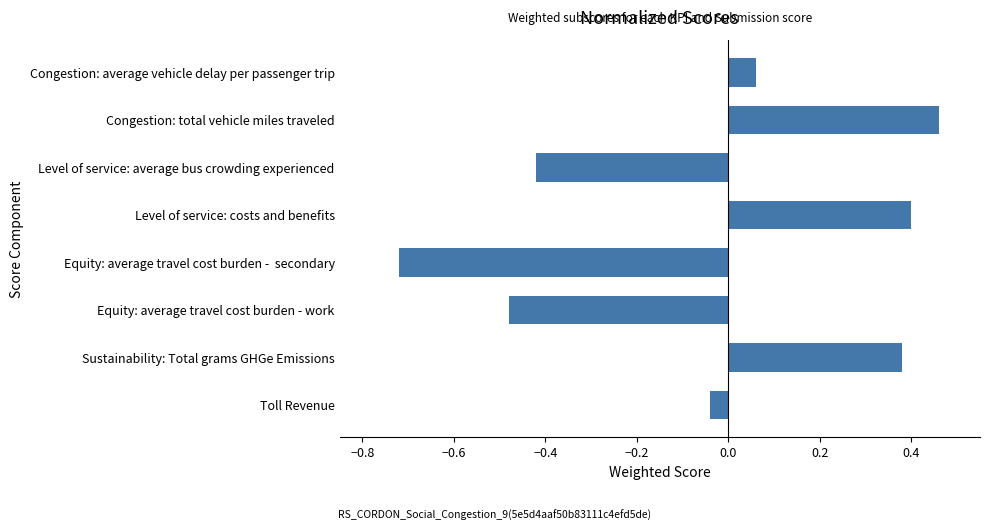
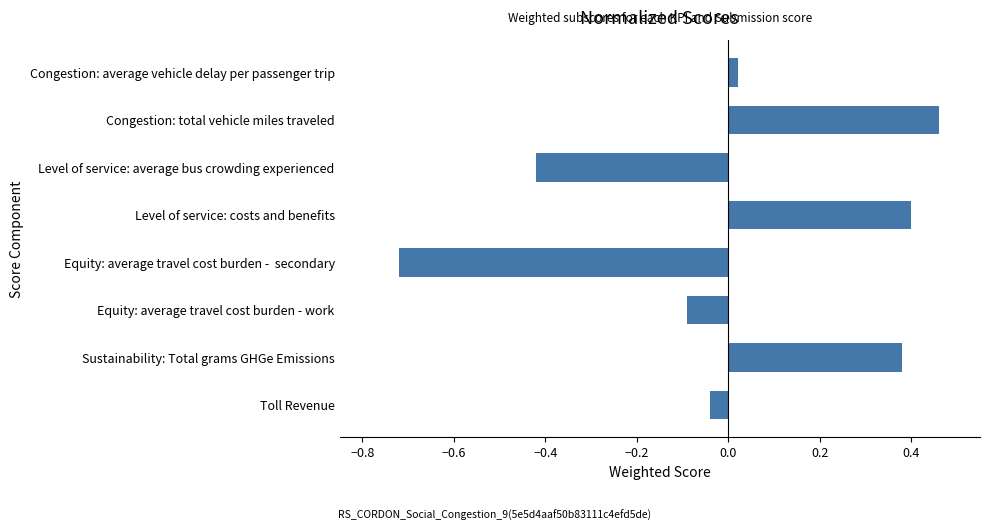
  {
-   "Congestion: average vehicle delay per passenger trip": 0.06,
+   "Congestion: average vehicle delay per passenger trip": 0.02,
    "Congestion: total vehicle miles traveled": 0.46,
    "Level of service: average bus crowding experienced": -0.42,
    "Level of service: costs and benefits": 0.40,
    "Equity: average travel cost burden - secondary": -0.72,
-   "Equity: average travel cost burden - work": -0.48,
+   "Equity: average travel cost burden - work": -0.09,
    "Sustainability: Total grams GHGe Emissions": 0.38,
    "Toll Revenue": -0.04
  }
